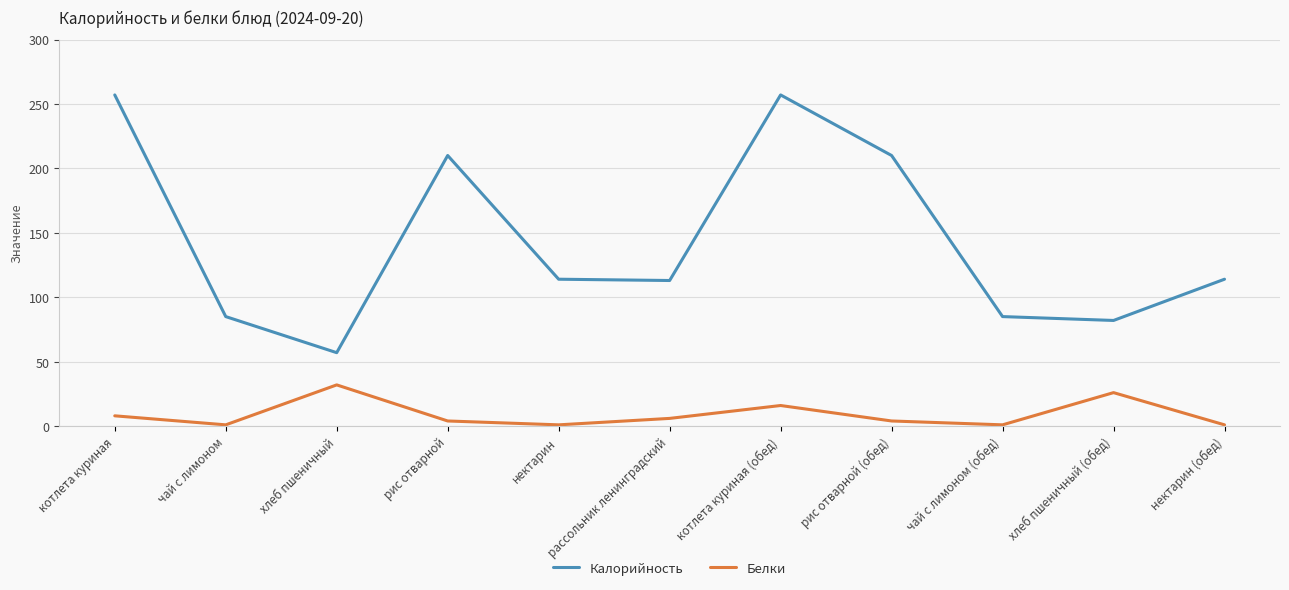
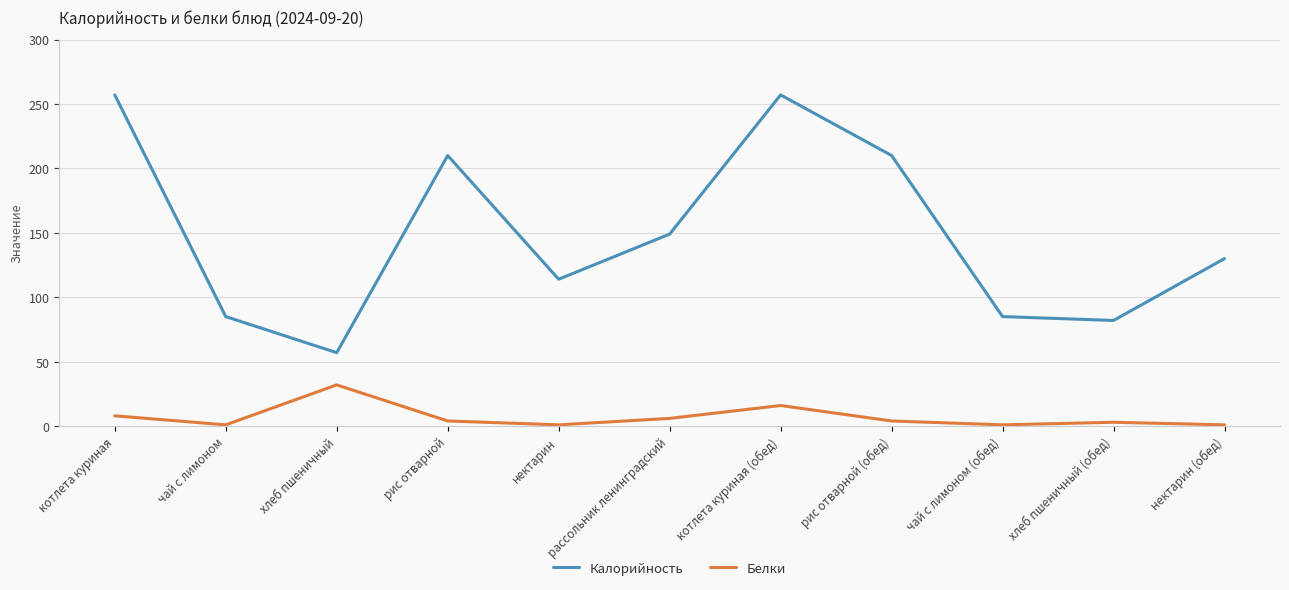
  {
    "Калорийность": {
      "котлета куриная": 257,
      "чай с лимоном": 85,
      "хлеб пшеничный": 57,
      "рис отварной": 210,
      "нектарин": 114,
-     "рассольник ленинградский": 113,
+     "рассольник ленинградский": 149,
      "котлета куриная (обед)": 257,
      "рис отварной (обед)": 210,
      "чай с лимоном (обед)": 85,
      "хлеб пшеничный (обед)": 82,
-     "нектарин (обед)": 114
+     "нектарин (обед)": 130
    },
    "Белки": {
      "котлета куриная": 8,
      "чай с лимоном": 1,
      "хлеб пшеничный": 32,
      "рис отварной": 4,
      "нектарин": 1,
      "рассольник ленинградский": 6,
      "котлета куриная (обед)": 16,
      "рис отварной (обед)": 4,
      "чай с лимоном (обед)": 1,
-     "хлеб пшеничный (обед)": 26,
+     "хлеб пшеничный (обед)": 3,
      "нектарин (обед)": 1
    }
  }
